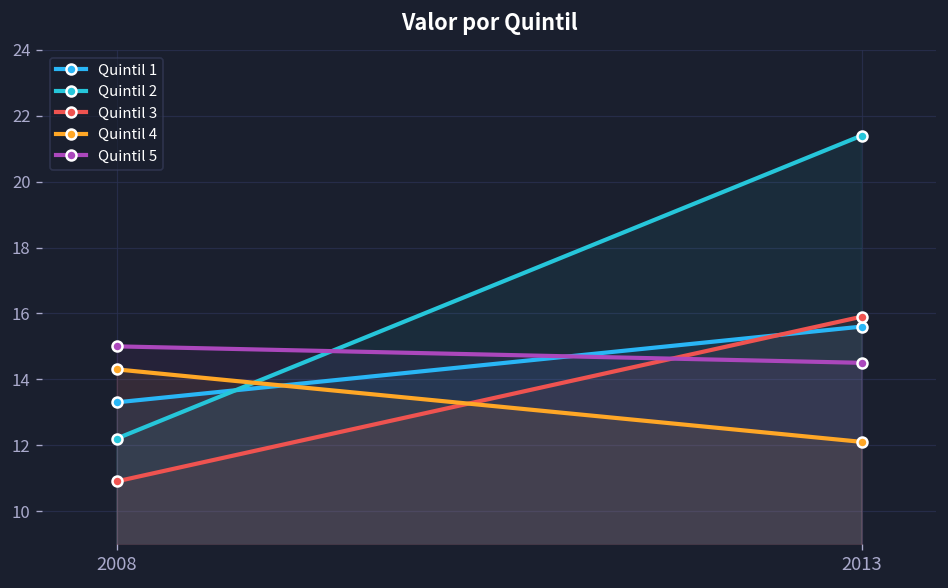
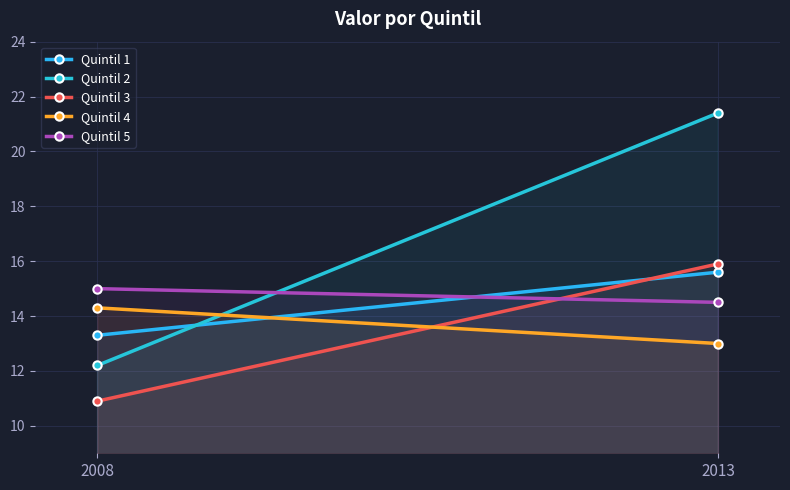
  {
    "Quintil 3": {
      "2008": 10.9,
      "2013": 15.9
    },
    "Quintil 4": {
      "2008": 14.3,
-     "2013": 12.1
+     "2013": 13.0
    },
    "Quintil 5": {
      "2008": 15.0,
      "2013": 14.5
    }
  }
